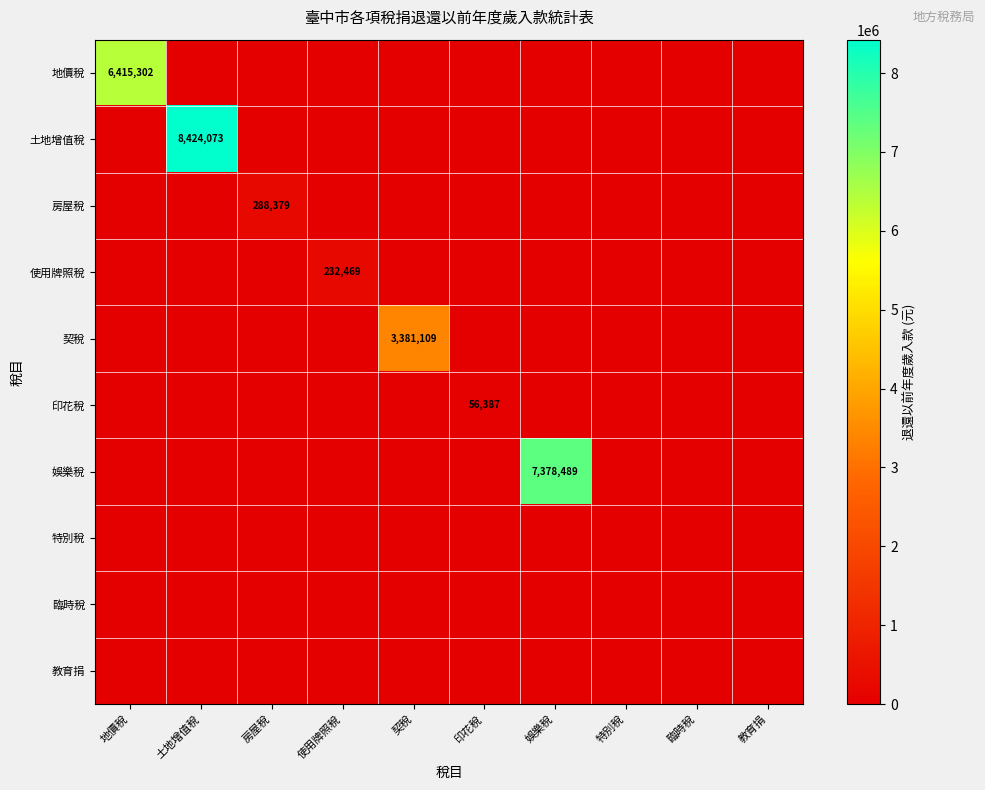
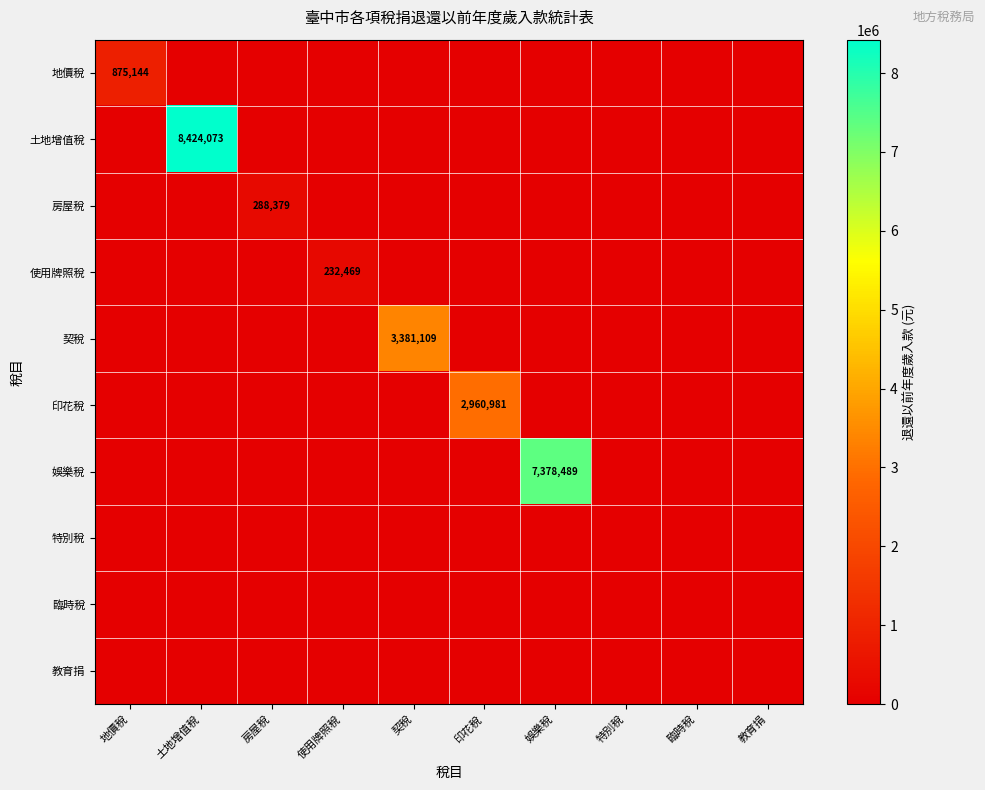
  {
    "地價稅": {
-     "地價稅": "6,415,302"
+     "地價稅": "875,144"
    },
    "土地增值稅": {
      "土地增值稅": "8,424,073"
    },
    "房屋稅": {
      "房屋稅": "288,379"
    },
    "使用牌照稅": {
      "使用牌照稅": "232,469"
    },
    "契稅": {
      "契稅": "3,381,109"
    },
    "印花稅": {
-     "印花稅": "56,387"
+     "印花稅": "2,960,981"
    },
    "娛樂稅": {
      "娛樂稅": "7,378,489"
    }
  }
